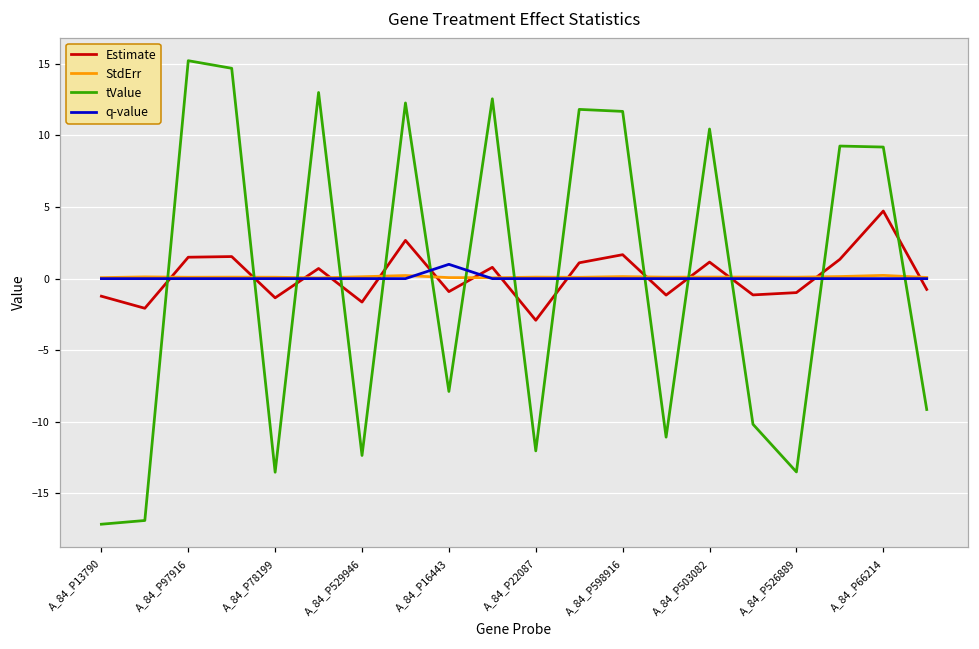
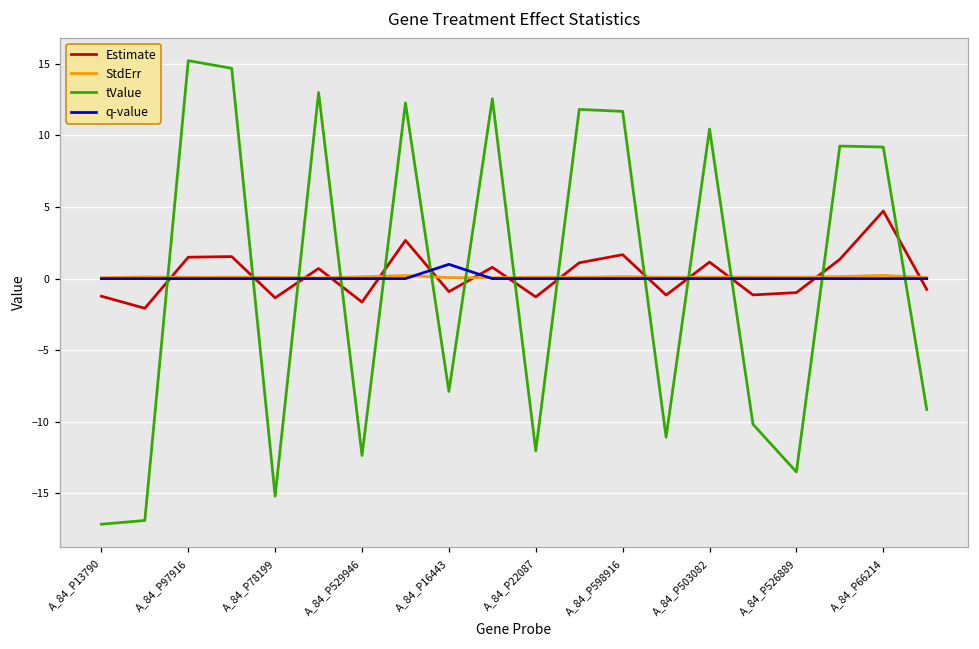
  {
    "Estimate": {
      "A_84_P13790": -1.2,
      "A_84_P97916": 1.5,
      "A_84_P78199": -1.3,
      "A_84_P529946": -1.6,
      "A_84_P16443": -0.9,
-     "A_84_P22087": -2.9,
+     "A_84_P22087": -1.3,
      "A_84_P598916": 1.7,
      "A_84_P503082": 1.2,
      "A_84_P526889": -1.0,
      "A_84_P66214": 4.7
    },
    "StdErr": {
      "A_84_P16443": 0.1,
      "A_84_P66214": 0.2
    },
    "tValue": {
      "A_84_P13790": -17.2,
      "A_84_P97916": 15.2,
-     "A_84_P78199": -13.5,
+     "A_84_P78199": -15.2,
      "A_84_P529946": -12.4,
      "A_84_P16443": -7.9,
      "A_84_P22087": -12.0,
      "A_84_P598916": 11.7,
      "A_84_P503082": 10.5,
      "A_84_P526889": -13.5,
      "A_84_P66214": 9.2
    },
    "q-value": {
      "A_84_P16443": 1.0,
      "A_84_P66214": 0.0
    }
  }
